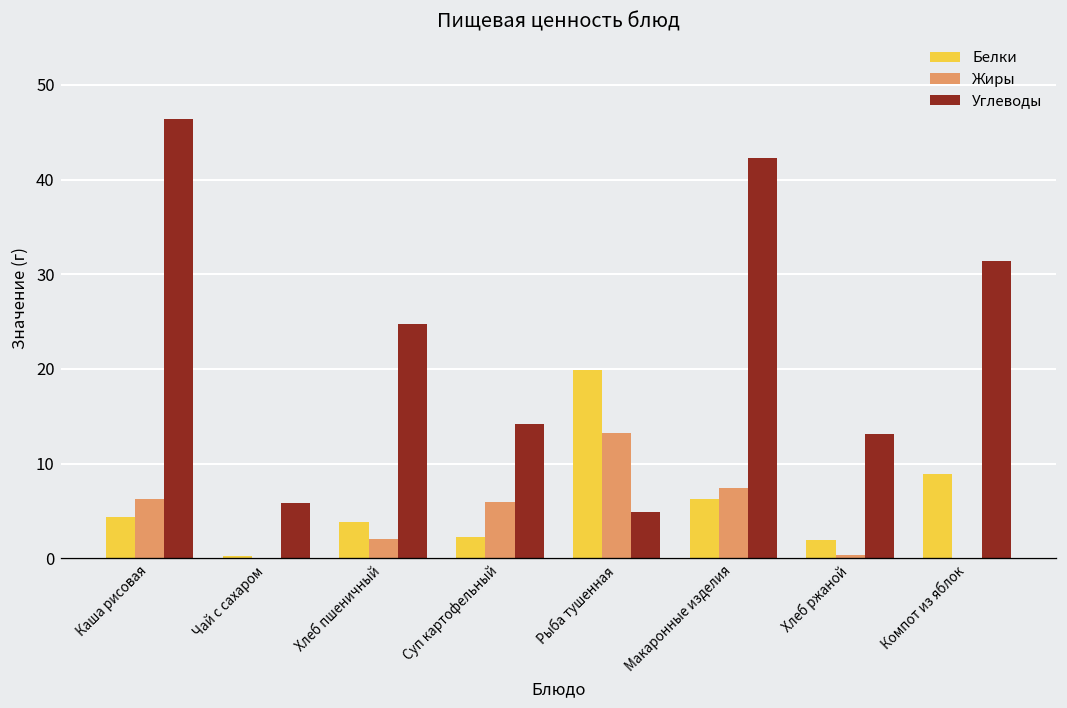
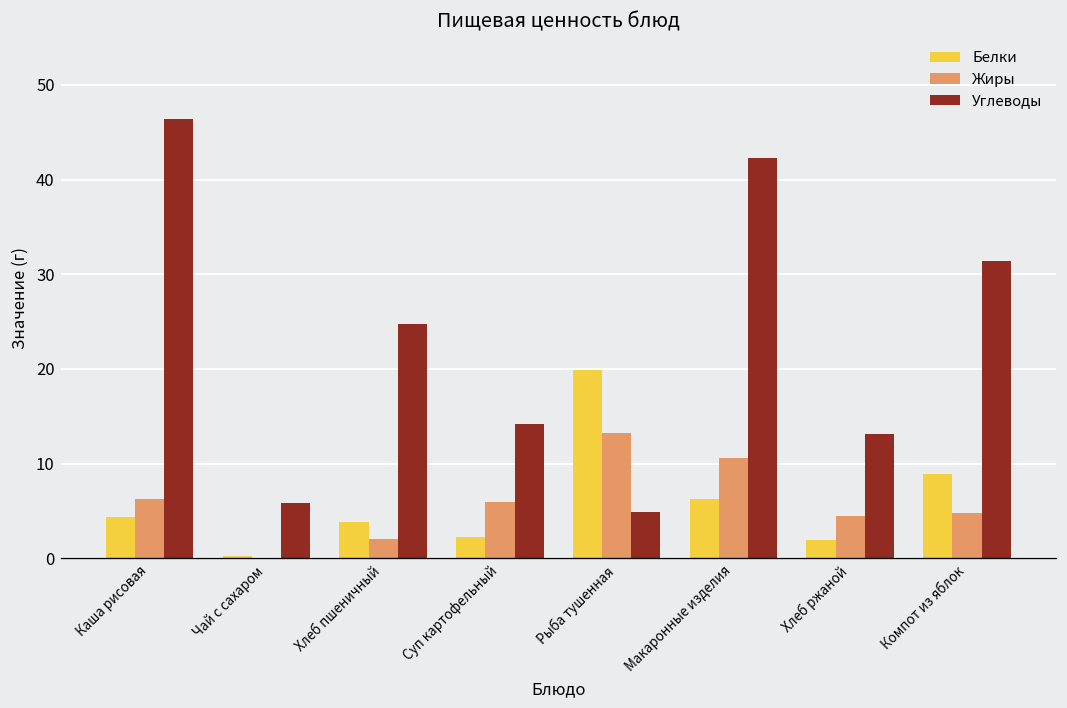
  {
    "Белки": {
      "Каша рисовая": 4,
      "Хлеб пшеничный": 4,
      "Суп картофельный": 2,
      "Рыба тушенная": 20,
      "Макаронные изделия": 6,
      "Хлеб ржаной": 2,
      "Компот из яблок": 9
    },
    "Жиры": {
      "Каша рисовая": 6,
      "Чай с сахаром": 0,
      "Хлеб пшеничный": 2,
      "Суп картофельный": 6,
      "Рыба тушенная": 13,
-     "Макаронные изделия": 7,
-     "Хлеб ржаной": 0,
-     "Компот из яблок": 0
+     "Макаронные изделия": 11,
+     "Хлеб ржаной": 4,
+     "Компот из яблок": 5
    },
    "Углеводы": {
      "Каша рисовая": 46,
      "Чай с сахаром": 6,
      "Хлеб пшеничный": 25,
      "Суп картофельный": 14,
      "Рыба тушенная": 5,
      "Макаронные изделия": 42,
      "Хлеб ржаной": 13,
      "Компот из яблок": 31
    }
  }
